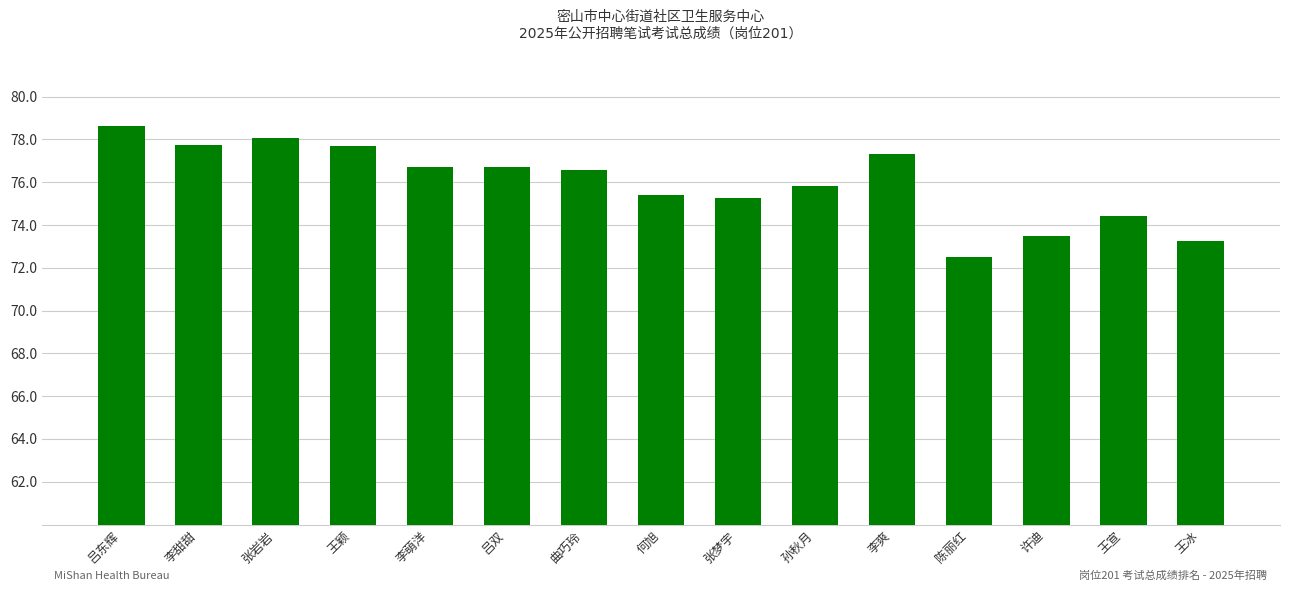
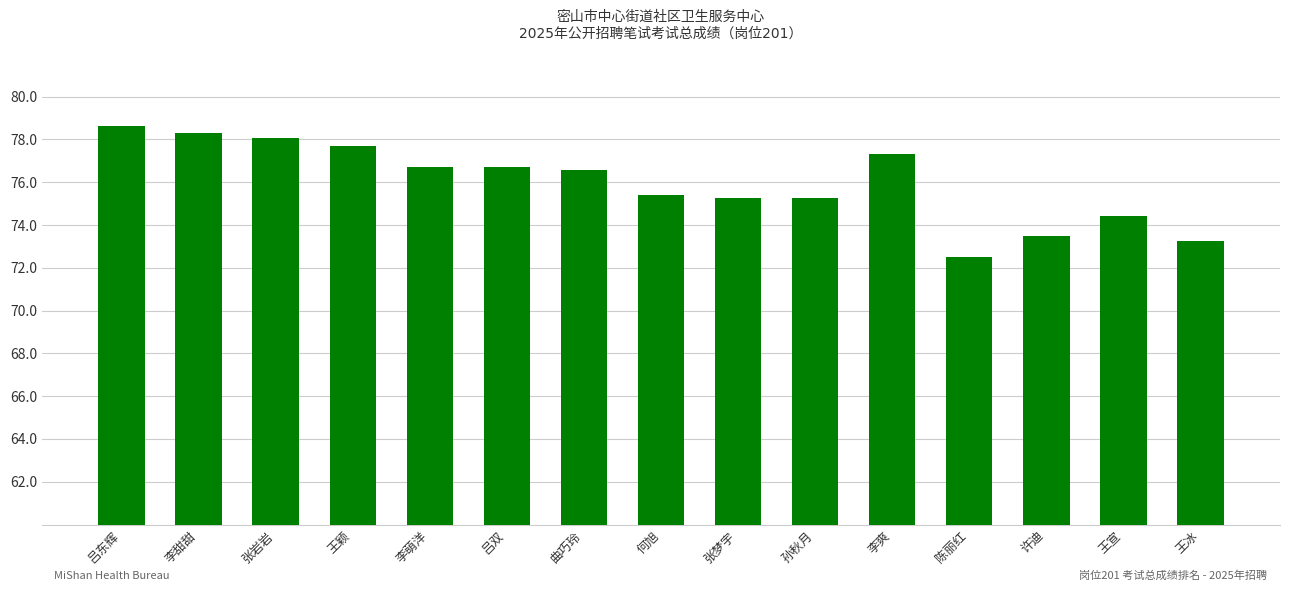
  {
    "吕东辉": 78.6,
-   "李甜甜": 77.7,
+   "李甜甜": 78.3,
    "张岩岩": 78.1,
    "王颖": 77.7,
    "李萌洋": 76.7,
    "吕双": 76.7,
    "曲巧玲": 76.6,
    "何旭": 75.4,
    "张梦宇": 75.3,
-   "孙秋月": 75.8,
+   "孙秋月": 75.2,
    "李爽": 77.3,
    "陈丽红": 72.5,
    "许迪": 73.5,
    "王宣": 74.4,
    "王冰": 73.2
  }
